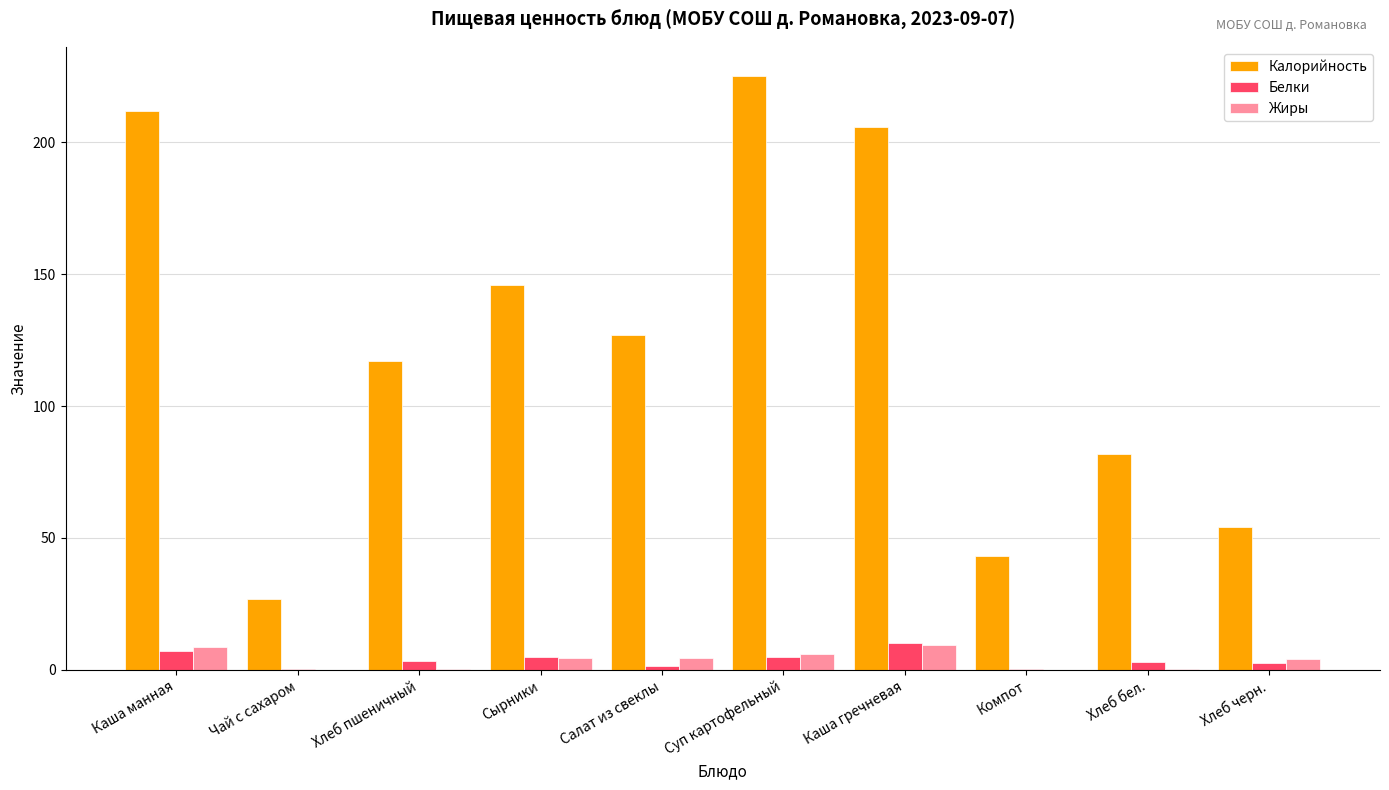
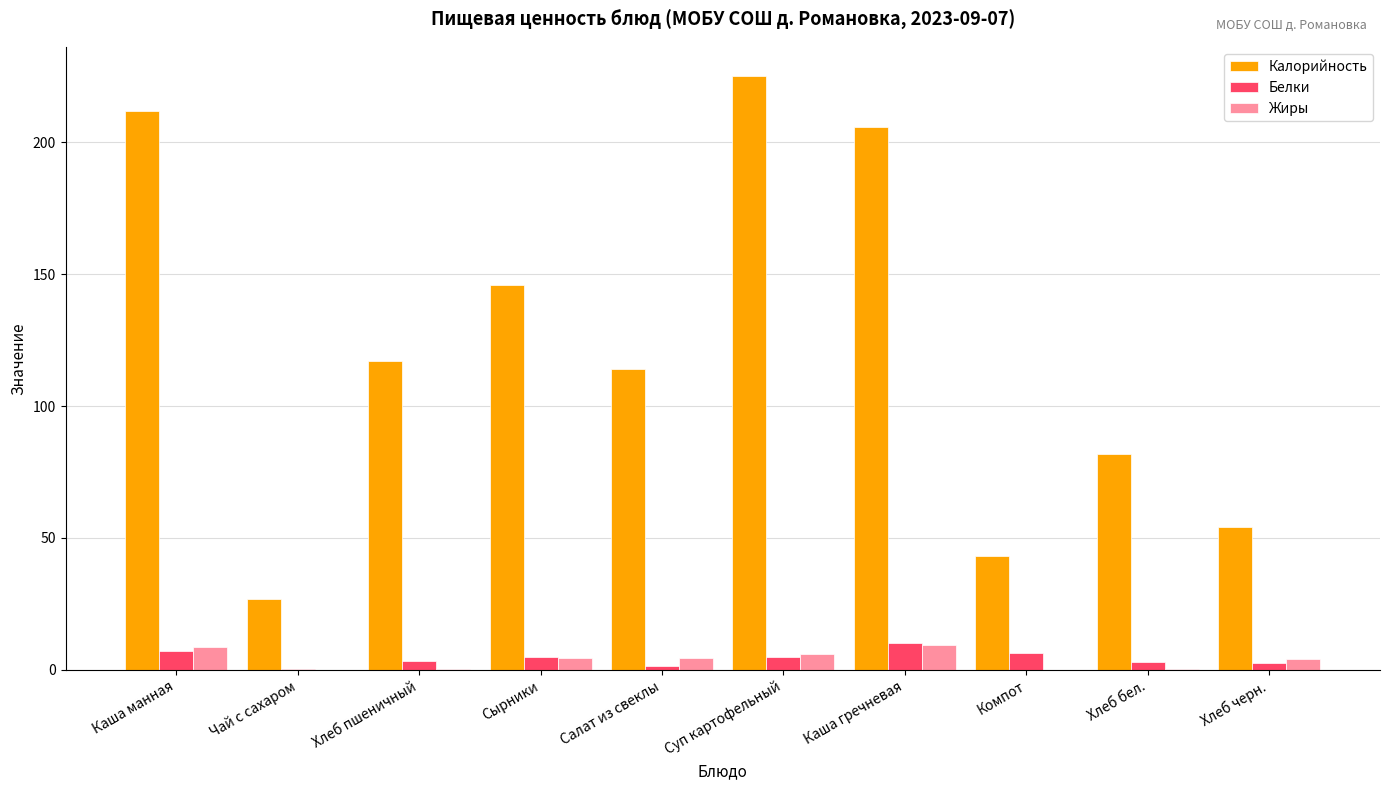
  {
    "Калорийность": {
      "Каша манная": 212,
      "Чай с сахаром": 27,
      "Хлеб пшеничный": 117,
      "Сырники": 146,
-     "Салат из свеклы": 127,
+     "Салат из свеклы": 114,
      "Суп картофельный": 225,
      "Каша гречневая": 206,
      "Компот": 43,
      "Хлеб бел.": 82,
      "Хлеб черн.": 54
    },
    "Белки": {
      "Каша манная": 7,
      "Хлеб пшеничный": 3,
      "Сырники": 5,
      "Салат из свеклы": 2,
      "Суп картофельный": 5,
      "Каша гречневая": 10,
-     "Компот": 0,
+     "Компот": 7,
      "Хлеб бел.": 3,
      "Хлеб черн.": 2
    },
    "Жиры": {
      "Каша манная": 9,
      "Чай с сахаром": 0,
      "Сырники": 5,
      "Салат из свеклы": 5,
      "Суп картофельный": 6,
      "Каша гречневая": 9,
      "Хлеб черн.": 4
    }
  }
